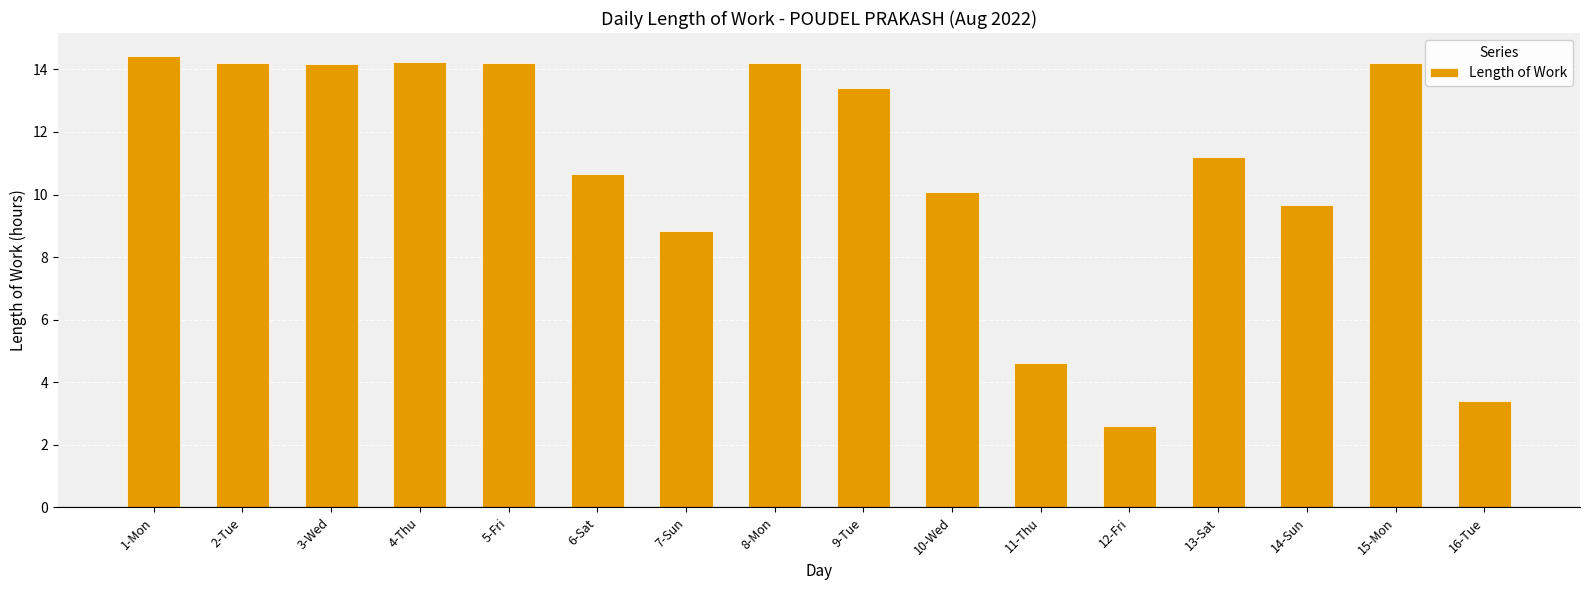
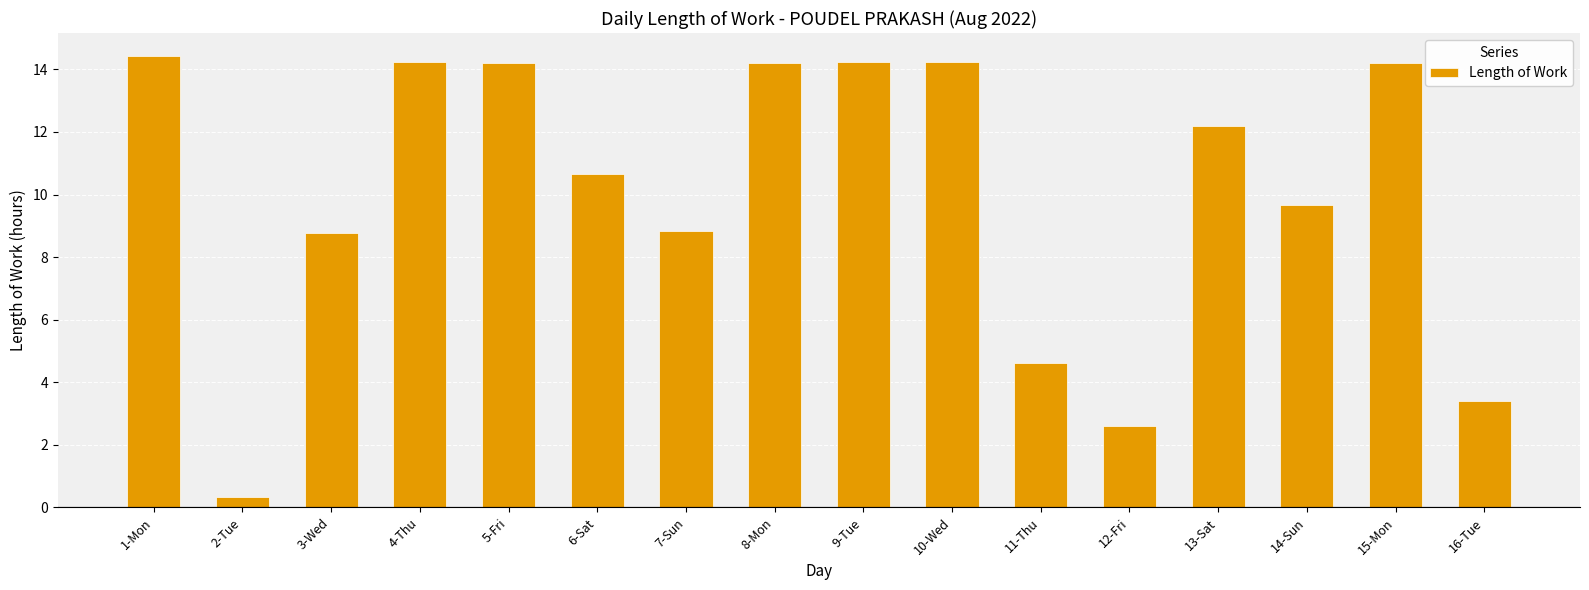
  {
    "1-Mon": 14.4,
-   "2-Tue": 14.2,
-   "3-Wed": 14.2,
+   "2-Tue": 0.3,
+   "3-Wed": 8.8,
    "4-Thu": 14.2,
    "5-Fri": 14.2,
    "6-Sat": 10.7,
    "7-Sun": 8.8,
    "8-Mon": 14.2,
-   "9-Tue": 13.4,
-   "10-Wed": 10.1,
+   "9-Tue": 14.2,
+   "10-Wed": 14.2,
    "11-Thu": 4.6,
    "12-Fri": 2.6,
-   "13-Sat": 11.2,
+   "13-Sat": 12.2,
    "14-Sun": 9.7,
    "15-Mon": 14.2,
    "16-Tue": 3.4
  }
